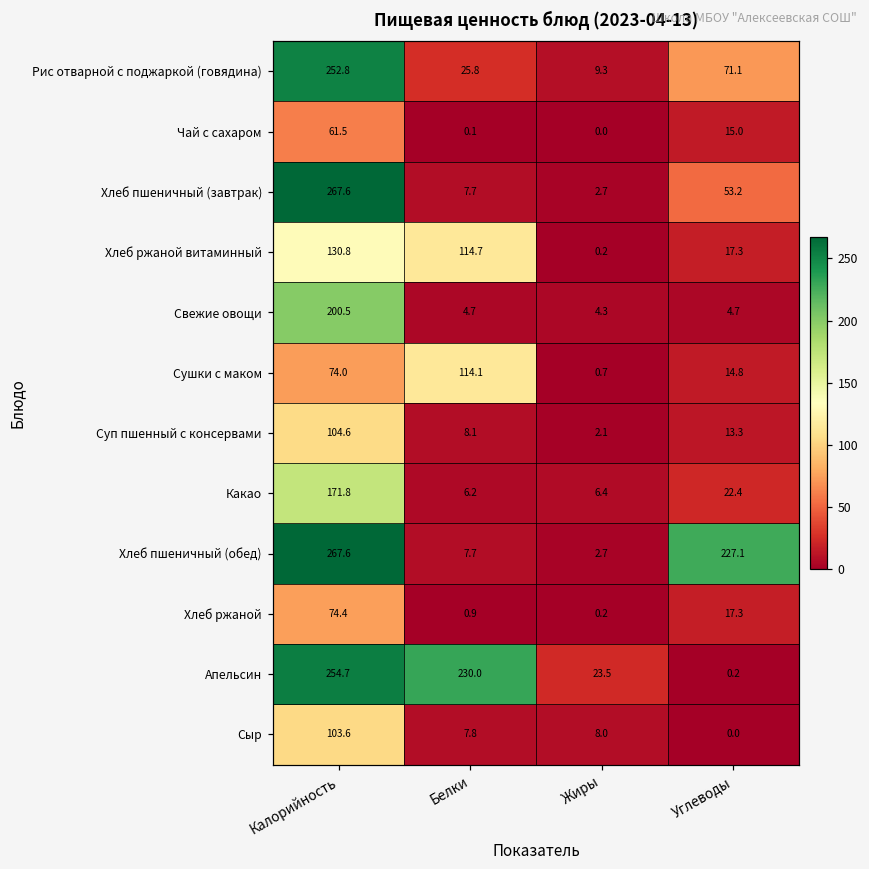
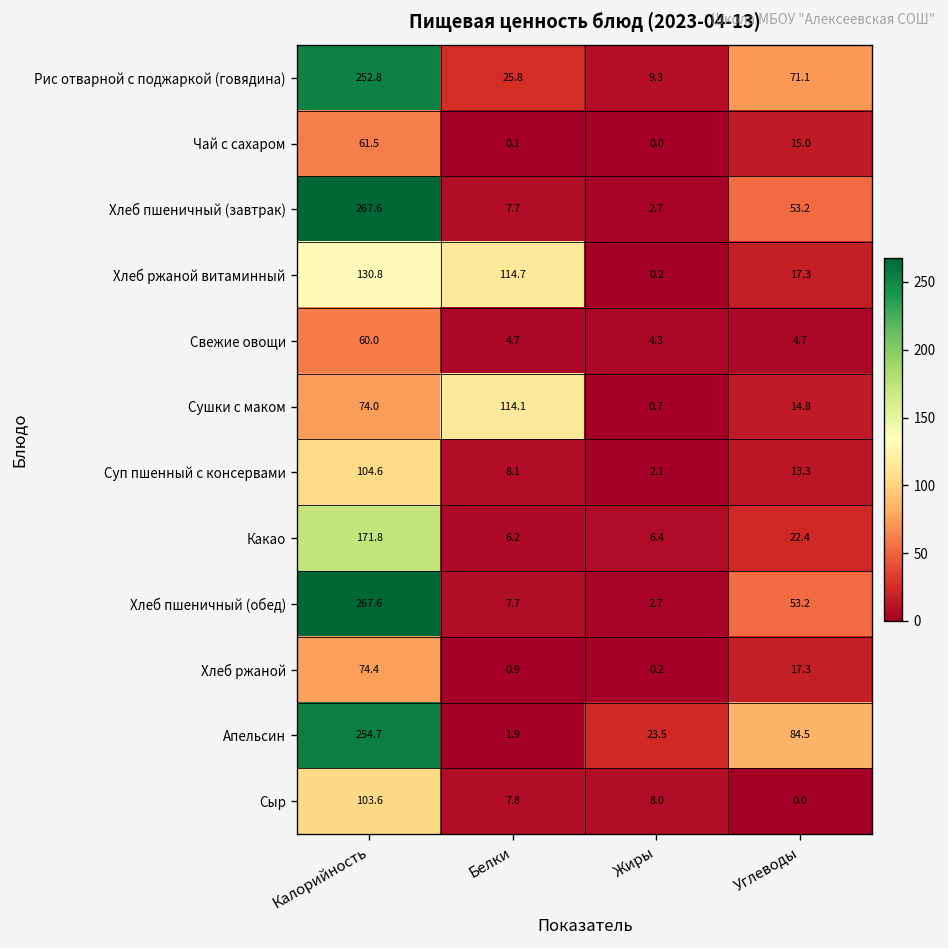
  {
    "Рис отварной с поджаркой (говядина)": {
      "Калорийность": 252.8,
      "Белки": 25.8,
      "Жиры": 9.3,
      "Углеводы": 71.1
    },
    "Чай с сахаром": {
      "Калорийность": 61.5,
      "Белки": 0.1,
      "Жиры": 0.0,
      "Углеводы": 15.0
    },
    "Хлеб пшеничный (завтрак)": {
      "Калорийность": 267.6,
      "Белки": 7.7,
      "Жиры": 2.7,
      "Углеводы": 53.2
    },
    "Хлеб ржаной витаминный": {
      "Калорийность": 130.8,
      "Белки": 114.7,
      "Жиры": 0.2,
      "Углеводы": 17.3
    },
    "Свежие овощи": {
-     "Калорийность": 200.5,
+     "Калорийность": 60.0,
      "Белки": 4.7,
      "Жиры": 4.3,
      "Углеводы": 4.7
    },
    "Сушки с маком": {
      "Калорийность": 74.0,
      "Белки": 114.1,
      "Жиры": 0.7,
      "Углеводы": 14.8
    },
    "Суп пшенный с консервами": {
      "Калорийность": 104.6,
      "Белки": 8.1,
      "Жиры": 2.1,
      "Углеводы": 13.3
    },
    "Какао": {
      "Калорийность": 171.8,
      "Белки": 6.2,
      "Жиры": 6.4,
      "Углеводы": 22.4
    },
    "Хлеб пшеничный (обед)": {
      "Калорийность": 267.6,
      "Белки": 7.7,
      "Жиры": 2.7,
-     "Углеводы": 227.1
+     "Углеводы": 53.2
    },
    "Хлеб ржаной": {
      "Калорийность": 74.4,
      "Белки": 0.9,
      "Жиры": 0.2,
      "Углеводы": 17.3
    },
    "Апельсин": {
      "Калорийность": 254.7,
-     "Белки": 230.0,
+     "Белки": 1.9,
      "Жиры": 23.5,
-     "Углеводы": 0.2
+     "Углеводы": 84.5
    },
    "Сыр": {
      "Калорийность": 103.6,
      "Белки": 7.8,
      "Жиры": 8.0,
      "Углеводы": 0.0
    }
  }
